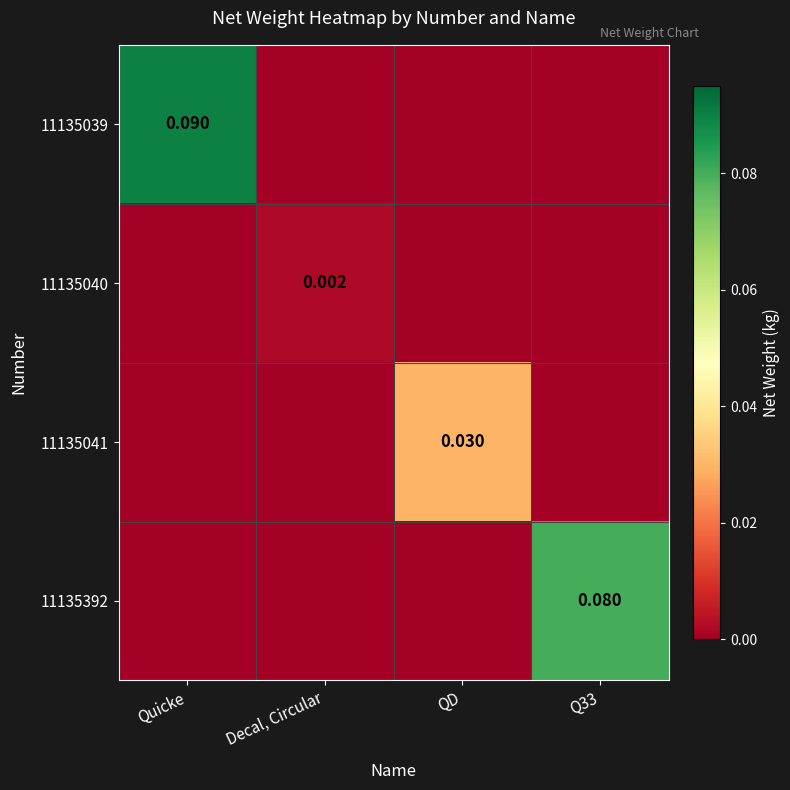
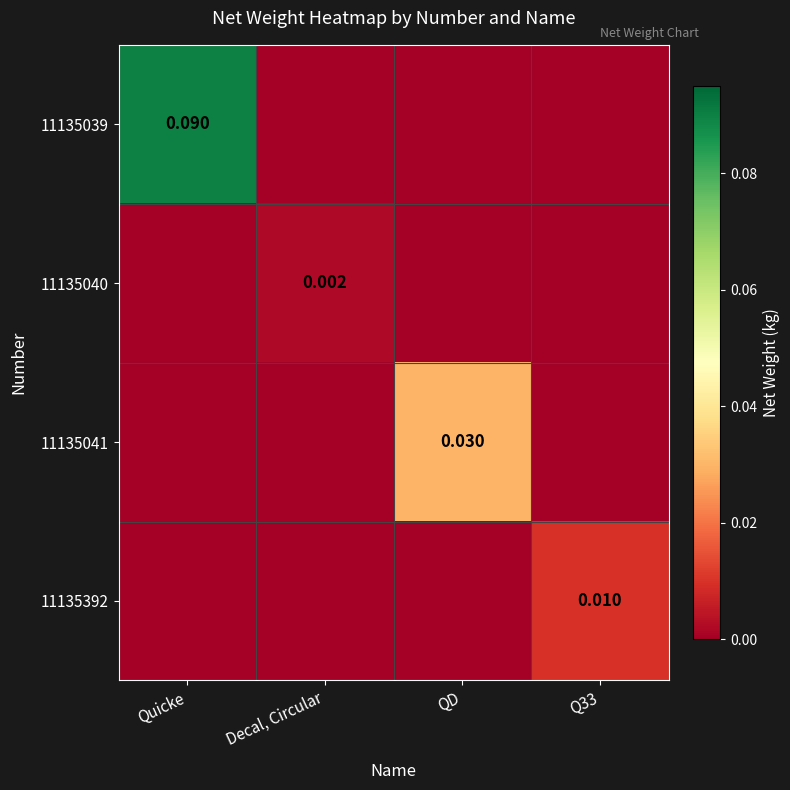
  {
    "11135039": {
      "Quicke": 0.090
    },
    "11135040": {
      "Decal, Circular": 0.002
    },
    "11135041": {
      "QD": 0.030
    },
    "11135392": {
-     "Q33": 0.080
+     "Q33": 0.010
    }
  }
